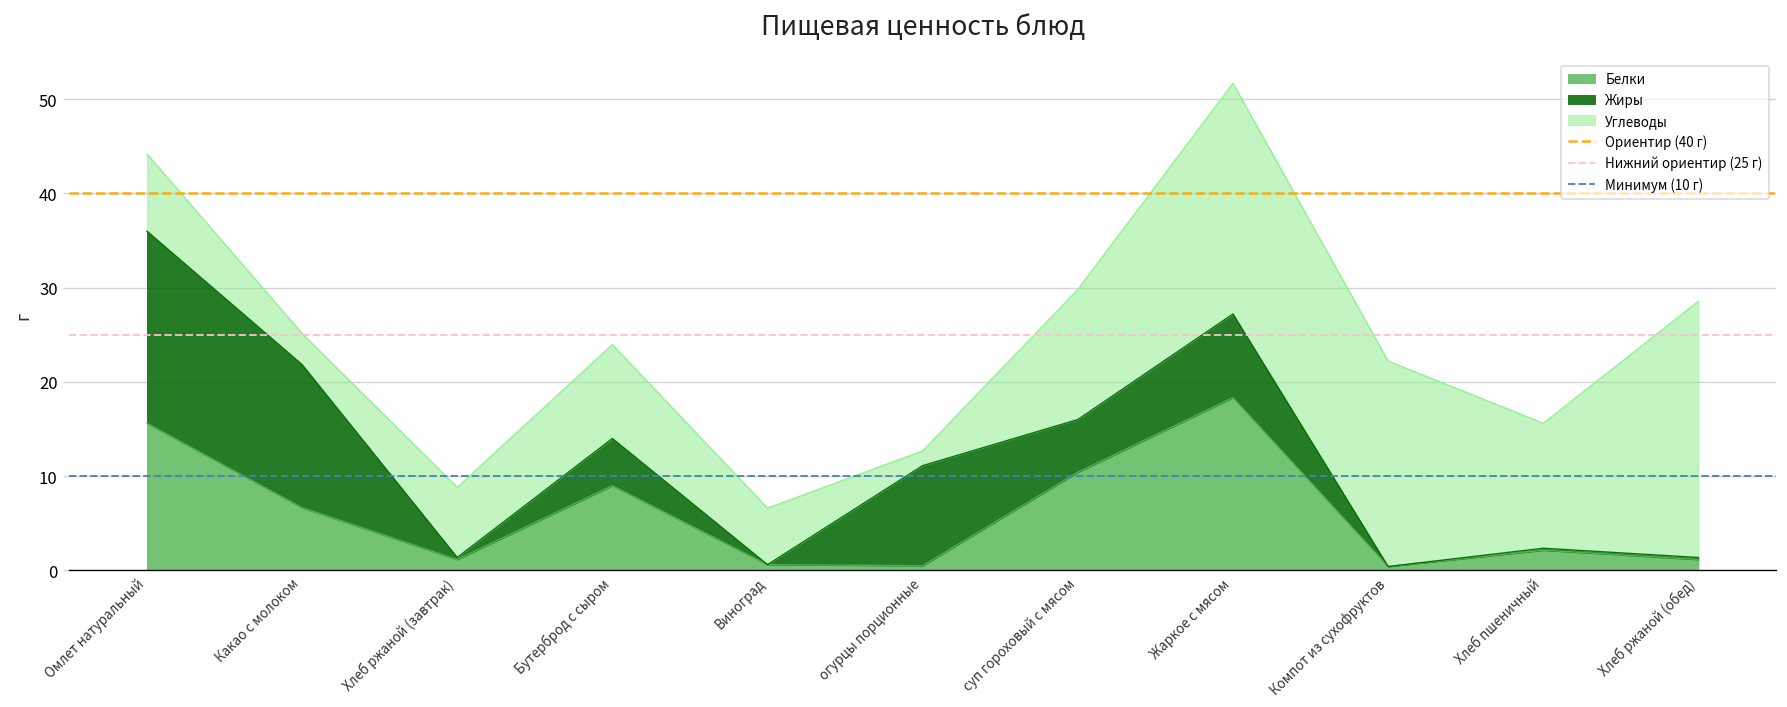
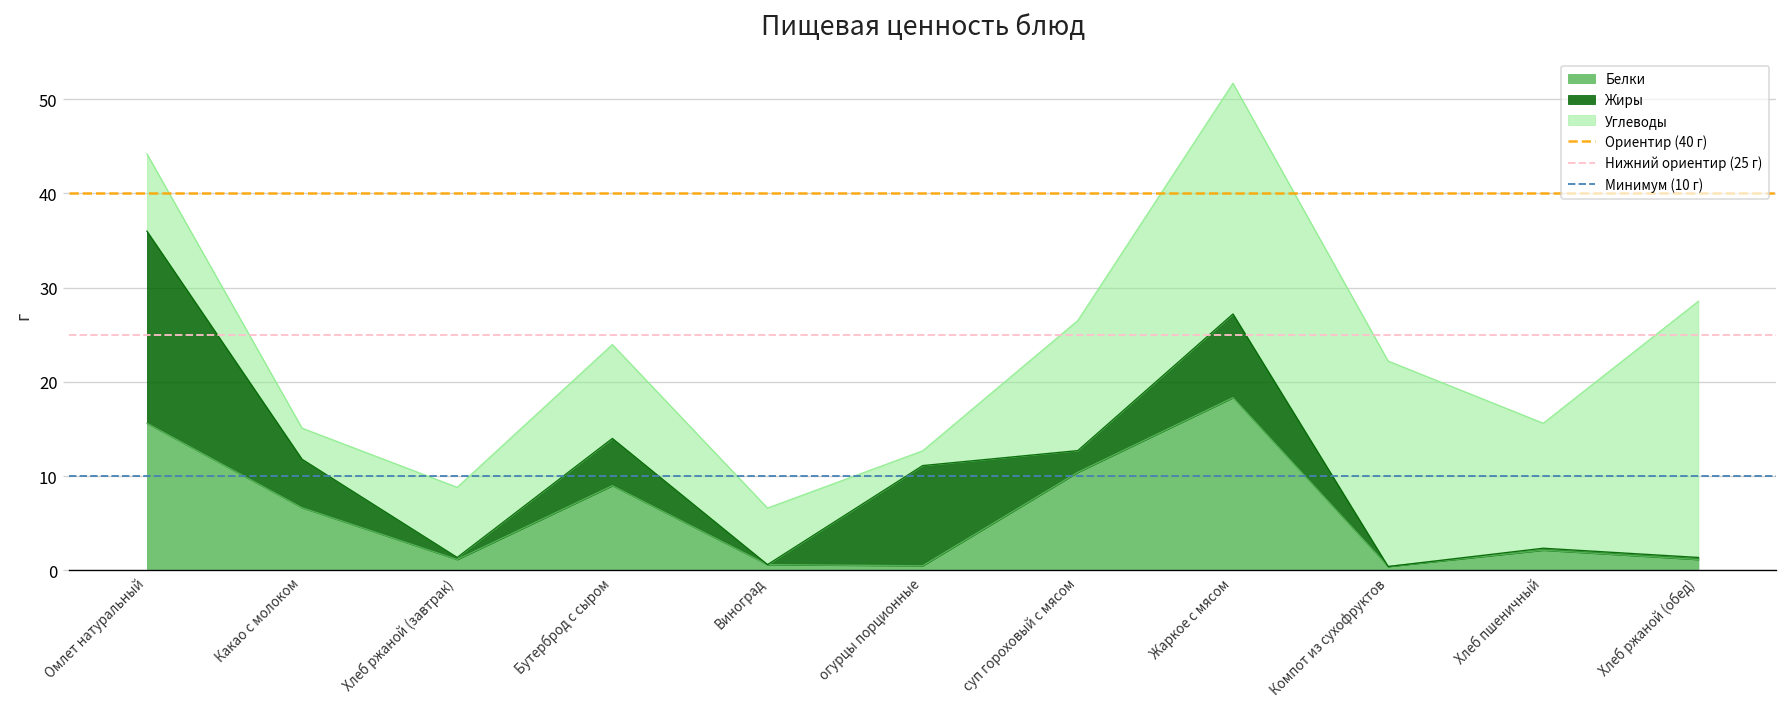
  {
    "Белки": {
      "Омлет натуральный": 16,
      "Какао с молоком": 7,
      "Бутерброд с сыром": 9,
      "огурцы порционные": 0,
      "суп гороховый с мясом": 10,
      "Жаркое с мясом": 18
    },
    "Жиры": {
      "Омлет натуральный": 20,
-     "Какао с молоком": 15,
+     "Какао с молоком": 5,
      "Бутерброд с сыром": 5,
      "огурцы порционные": 11,
-     "суп гороховый с мясом": 6,
+     "суп гороховый с мясом": 2,
      "Жаркое с мясом": 9
    },
    "Углеводы": {
      "Омлет натуральный": 8,
      "Какао с молоком": 3,
      "Хлеб ржаной (завтрак)": 7,
      "Бутерброд с сыром": 10,
      "Виноград": 6,
      "огурцы порционные": 2,
      "суп гороховый с мясом": 14,
      "Жаркое с мясом": 24,
      "Компот из сухофруктов": 22,
      "Хлеб пшеничный": 13,
      "Хлеб ржаной (обед)": 27
    }
  }
